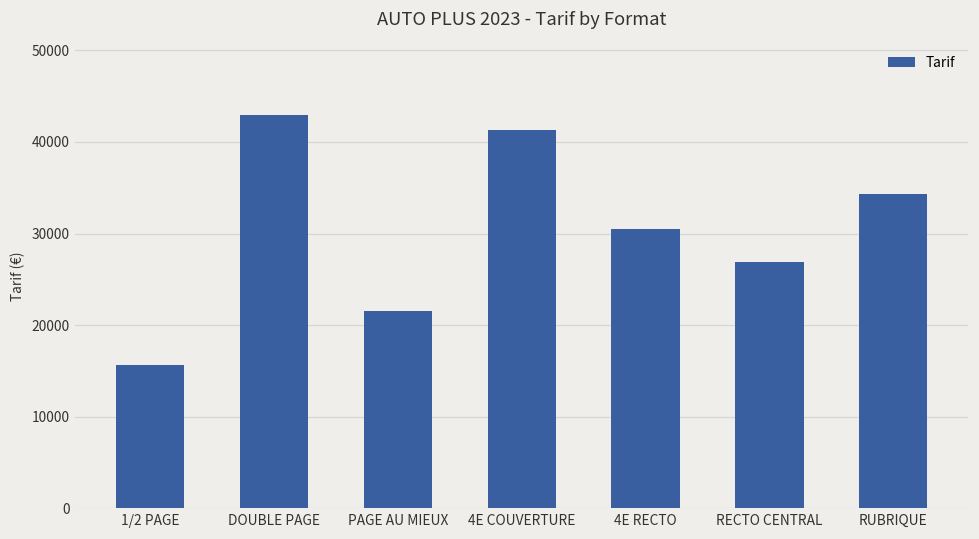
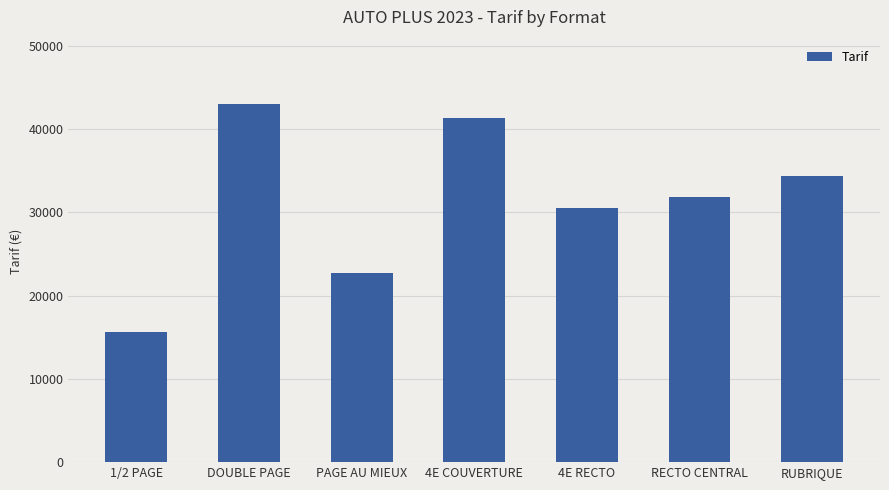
  {
    "1/2 PAGE": 16000,
    "DOUBLE PAGE": 43000,
-   "PAGE AU MIEUX": 22000,
+   "PAGE AU MIEUX": 23000,
    "4E COUVERTURE": 41000,
    "4E RECTO": 31000,
-   "RECTO CENTRAL": 27000,
+   "RECTO CENTRAL": 32000,
    "RUBRIQUE": 34000
  }
